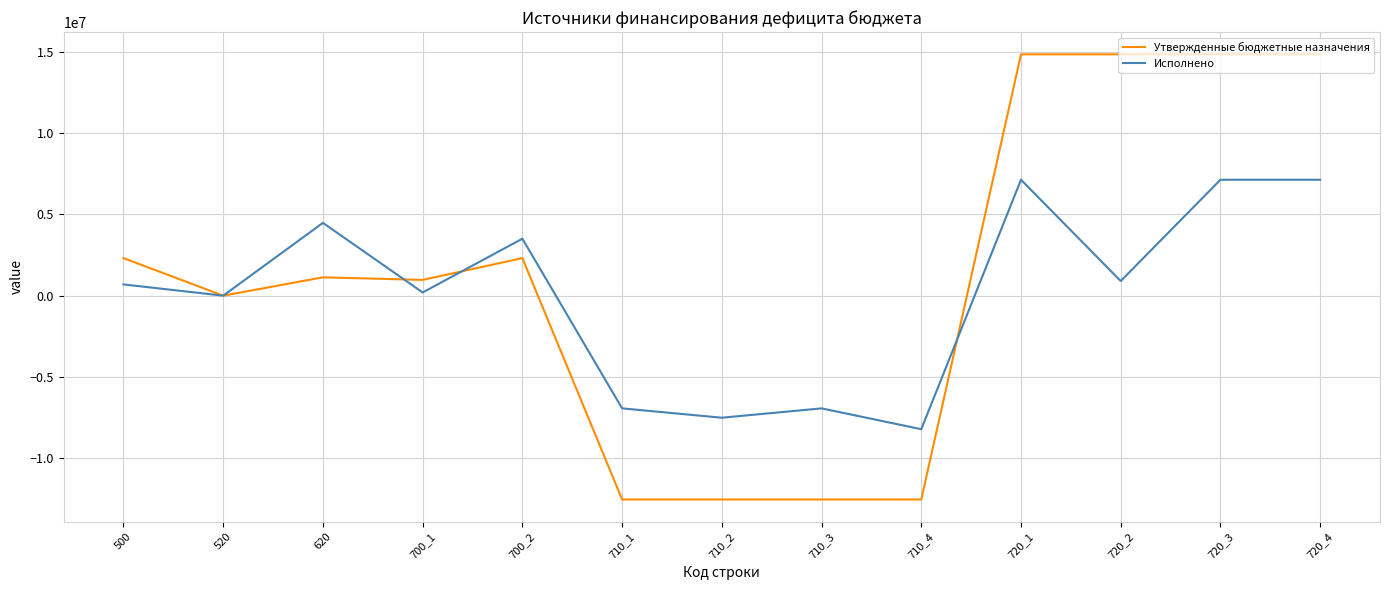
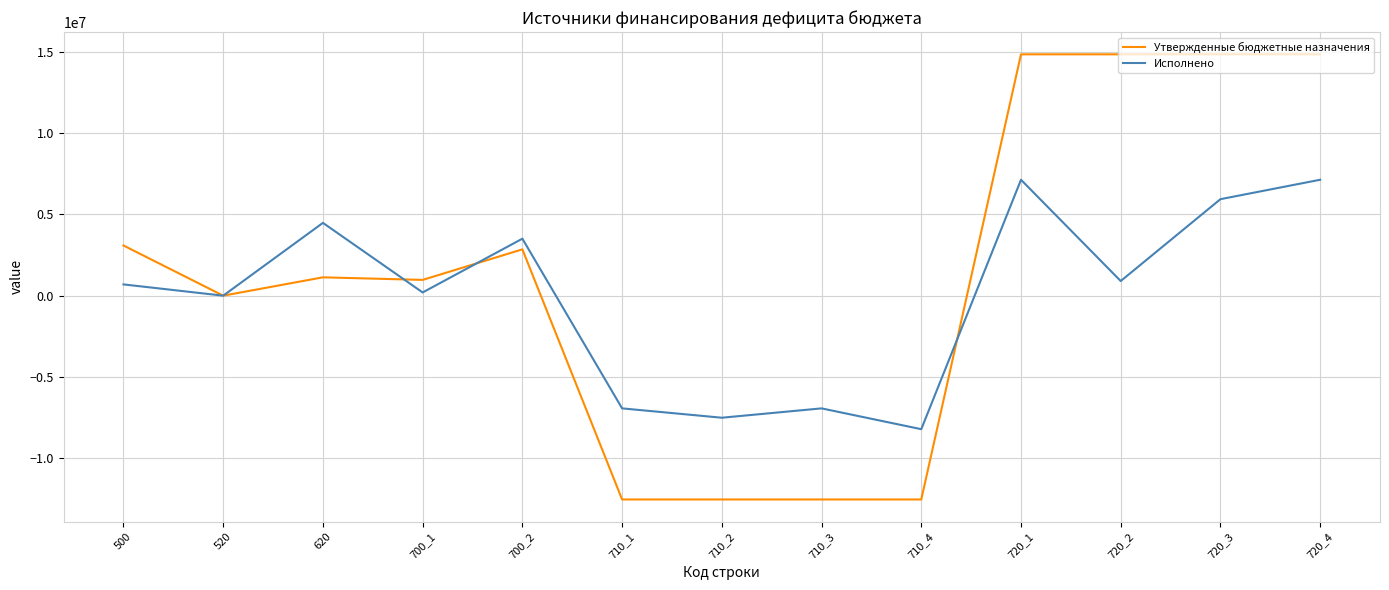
  {
    "Утвержденные бюджетные назначения": {
-     "500": 2300000,
+     "500": 3100000,
      "620": 1100000,
      "700_1": 1000000,
-     "700_2": 2300000,
+     "700_2": 2800000,
      "710_1": -12500000,
      "710_2": -12500000,
      "710_3": -12500000,
      "710_4": -12500000,
      "720_1": 14800000
    },
    "Исполнено": {
      "500": 700000,
      "620": 4500000,
      "700_1": 200000,
      "700_2": 3500000,
      "710_1": -6900000,
      "710_2": -7500000,
      "710_3": -6900000,
      "710_4": -8200000,
      "720_1": 7100000,
      "720_2": 900000,
-     "720_3": 7100000,
+     "720_3": 5900000,
      "720_4": 7100000
    }
  }
